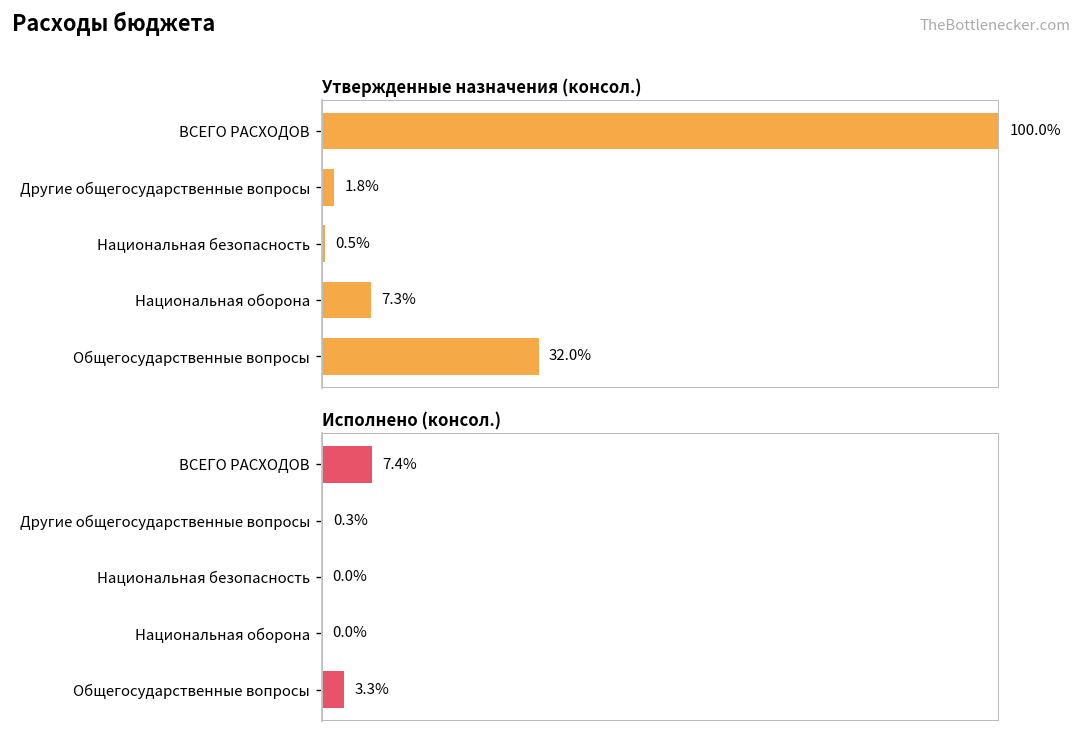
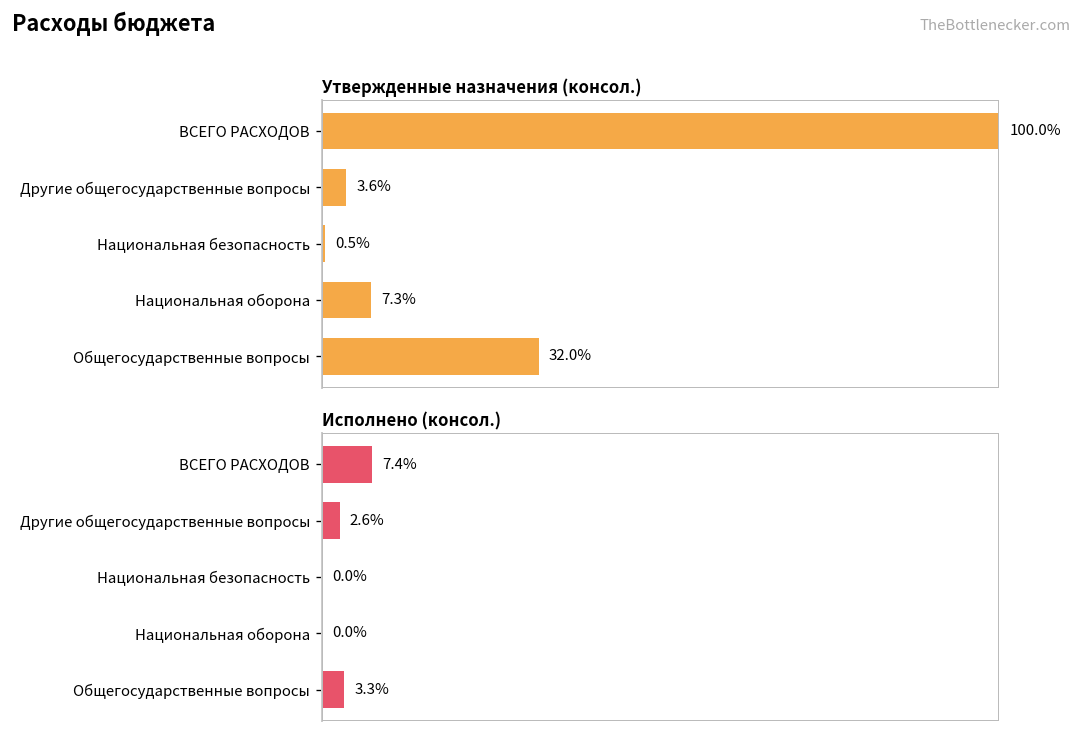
  {
    "Утвержденные назначения (консол.)": {
      "ВСЕГО РАСХОДОВ": "100.0%",
-     "Другие общегосударственные вопросы": "1.8%",
+     "Другие общегосударственные вопросы": "3.6%",
      "Национальная безопасность": "0.5%",
      "Национальная оборона": "7.3%",
      "Общегосударственные вопросы": "32.0%"
    },
    "Исполнено (консол.)": {
      "ВСЕГО РАСХОДОВ": "7.4%",
-     "Другие общегосударственные вопросы": "0.3%",
+     "Другие общегосударственные вопросы": "2.6%",
      "Национальная безопасность": "0.0%",
      "Национальная оборона": "0.0%",
      "Общегосударственные вопросы": "3.3%"
    }
  }
